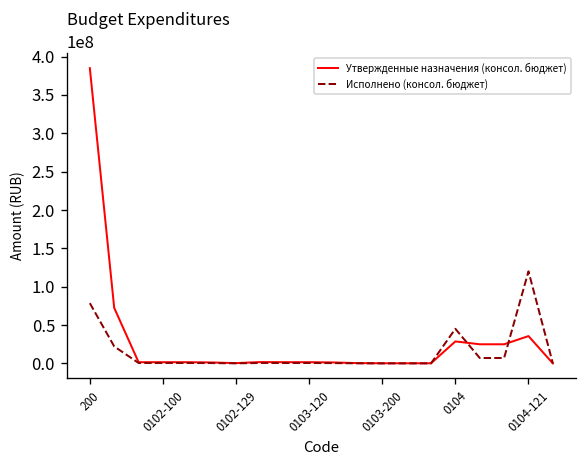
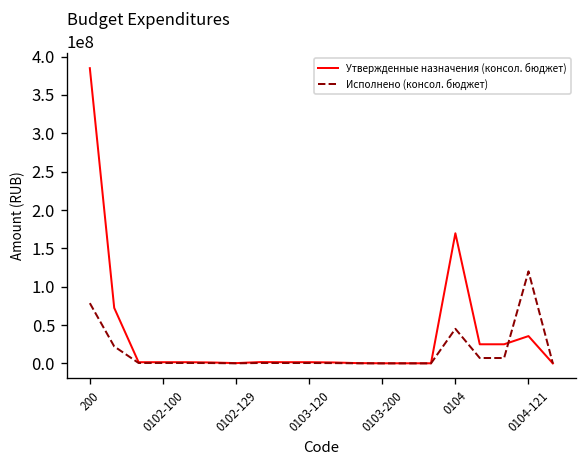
  {
    "Утвержденные назначения (консол. бюджет)": {
      "200": 380000000,
-     "0104": 30000000,
+     "0104": 170000000,
      "0104-121": 40000000
    },
    "Исполнено (консол. бюджет)": {
      "200": 80000000,
      "0104": 50000000,
      "0104-121": 120000000
    }
  }
